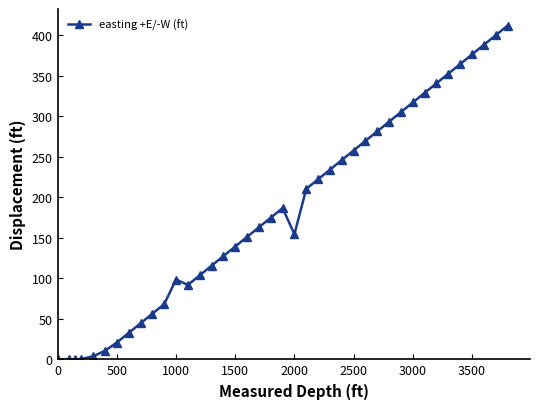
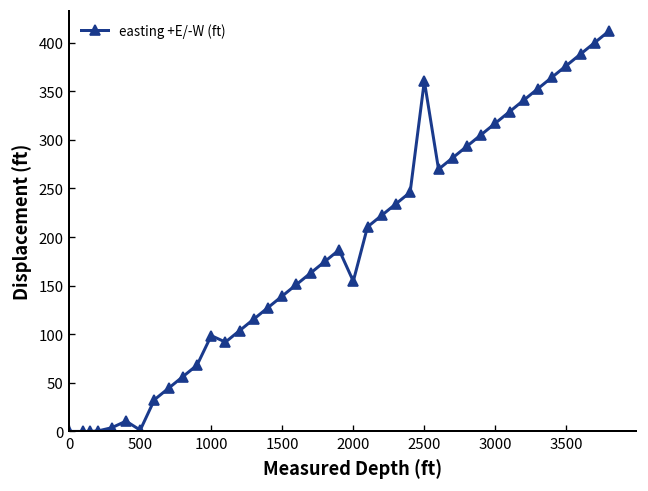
  {
    "0": 0,
-   "500": 20,
+   "500": 0,
    "1000": 100,
    "1500": 140,
    "2000": 150,
-   "2500": 260,
+   "2500": 360,
    "3000": 320,
    "3500": 380
  }
